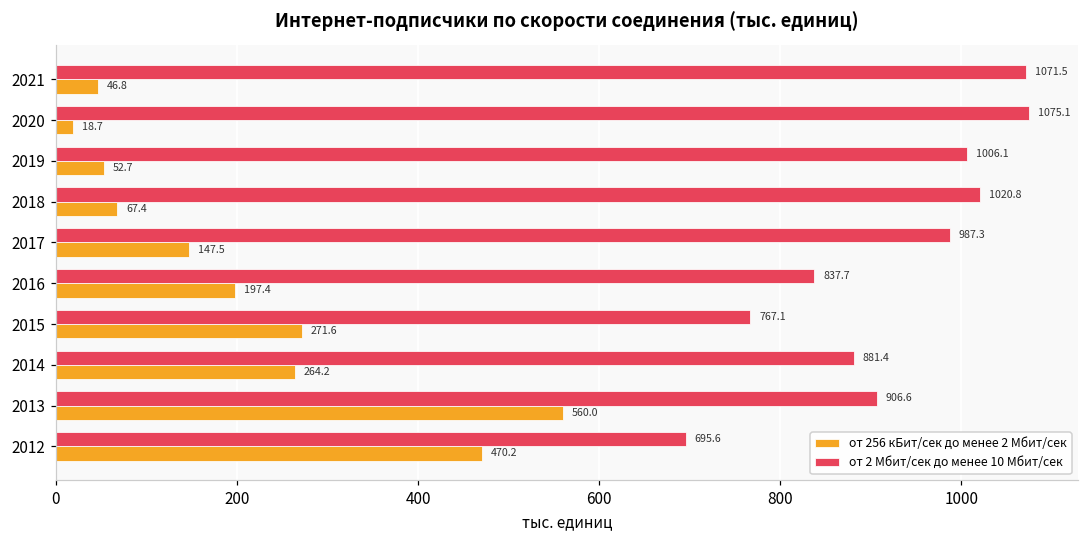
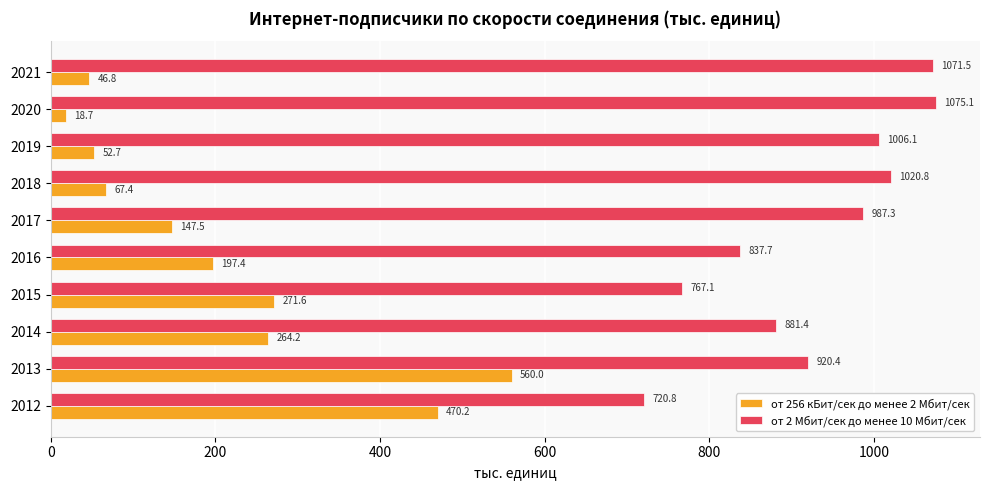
  {
    "от 256 кБит/сек до менее 2 Мбит/сек": {
      "2021": 46.8,
      "2020": 18.7,
      "2019": 52.7,
      "2018": 67.4,
      "2017": 147.5,
      "2016": 197.4,
      "2015": 271.6,
      "2014": 264.2,
      "2013": 560.0,
      "2012": 470.2
    },
    "от 2 Мбит/сек до менее 10 Мбит/сек": {
      "2021": 1071.5,
      "2020": 1075.1,
      "2019": 1006.1,
      "2018": 1020.8,
      "2017": 987.3,
      "2016": 837.7,
      "2015": 767.1,
      "2014": 881.4,
-     "2013": 906.6,
-     "2012": 695.6
+     "2013": 920.4,
+     "2012": 720.8
    }
  }
